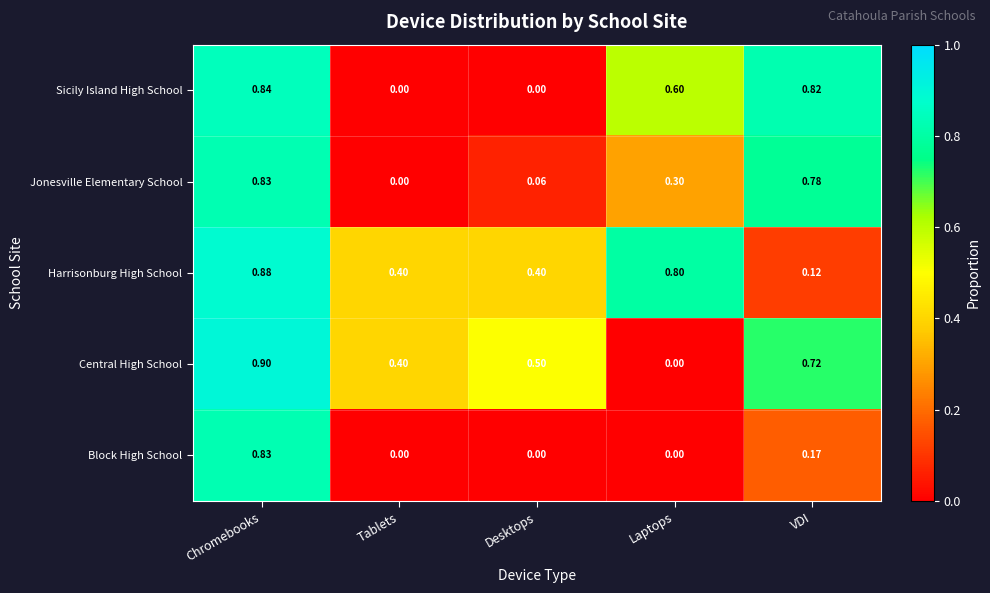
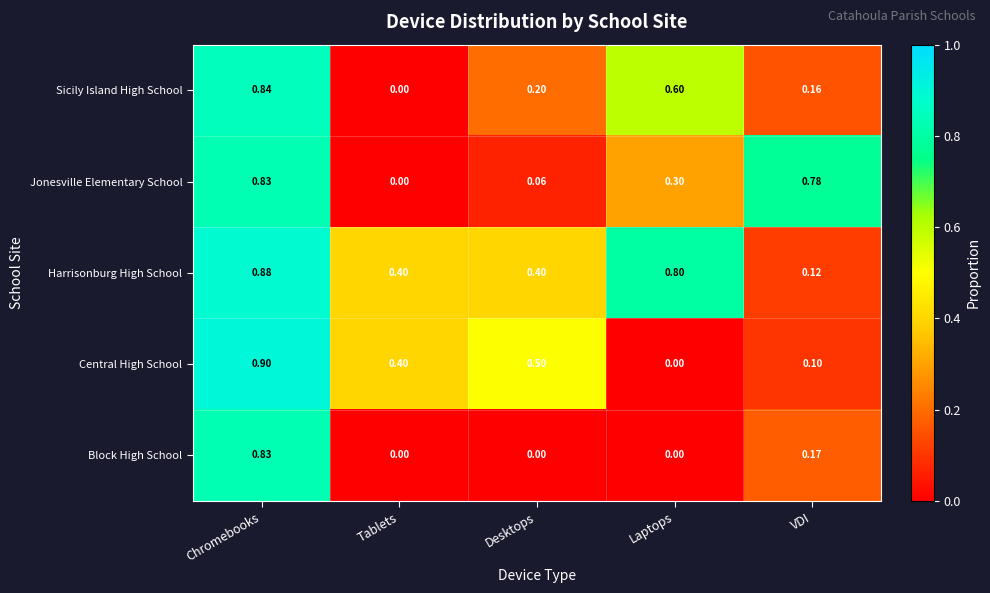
  {
    "Sicily Island High School": {
      "Chromebooks": 0.84,
      "Tablets": 0.00,
-     "Desktops": 0.00,
+     "Desktops": 0.20,
      "Laptops": 0.60,
-     "VDI": 0.82
+     "VDI": 0.16
    },
    "Jonesville Elementary School": {
      "Chromebooks": 0.83,
      "Tablets": 0.00,
      "Desktops": 0.06,
      "Laptops": 0.30,
      "VDI": 0.78
    },
    "Harrisonburg High School": {
      "Chromebooks": 0.88,
      "Tablets": 0.40,
      "Desktops": 0.40,
      "Laptops": 0.80,
      "VDI": 0.12
    },
    "Central High School": {
      "Chromebooks": 0.90,
      "Tablets": 0.40,
      "Desktops": 0.50,
      "Laptops": 0.00,
-     "VDI": 0.72
+     "VDI": 0.10
    },
    "Block High School": {
      "Chromebooks": 0.83,
      "Tablets": 0.00,
      "Desktops": 0.00,
      "Laptops": 0.00,
      "VDI": 0.17
    }
  }
